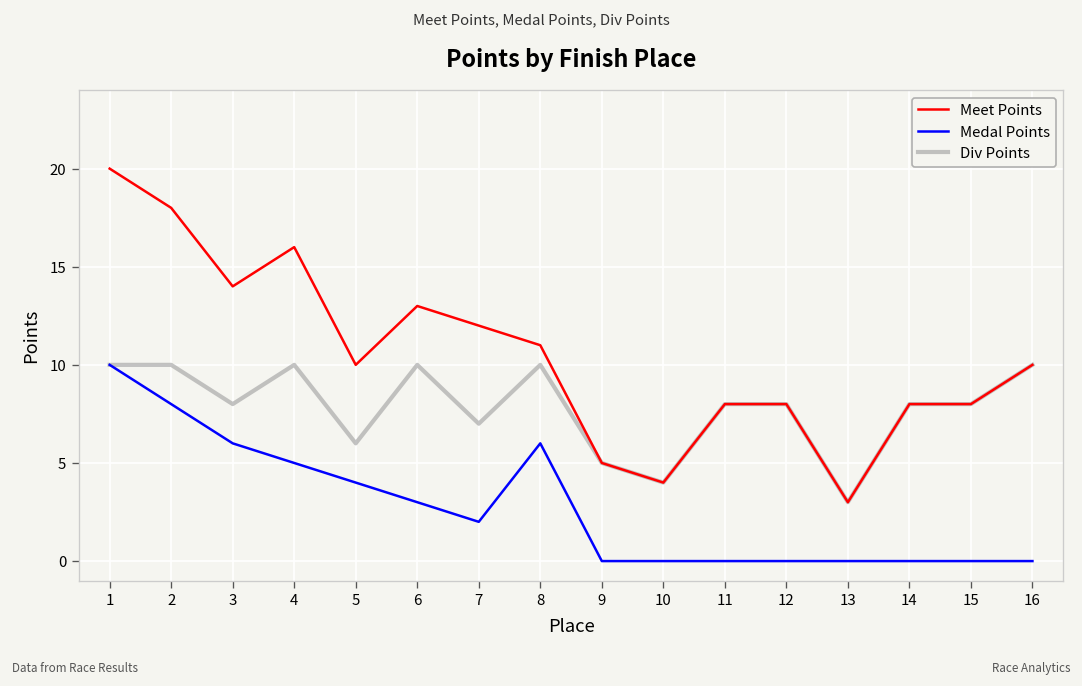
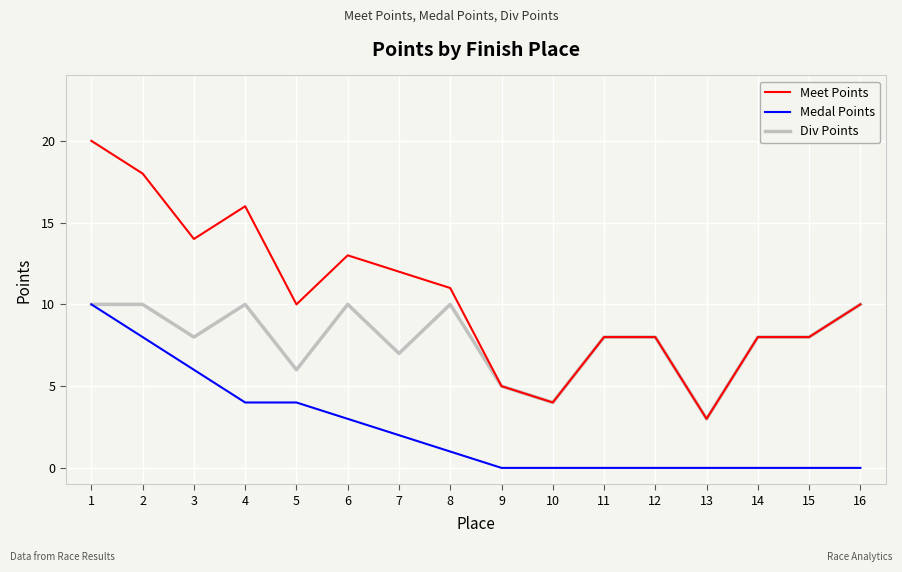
  {
    "Meet Points": {
      "1": 20,
      "2": 18,
      "3": 14,
      "4": 16,
      "5": 10,
      "6": 13,
      "7": 12,
      "8": 11
    },
    "Medal Points": {
      "2": 8,
      "3": 6,
-     "4": 5,
+     "4": 4,
      "5": 4,
      "6": 3,
      "7": 2,
-     "8": 6,
+     "8": 1,
      "9": 0,
      "10": 0,
      "11": 0,
      "12": 0,
      "13": 0,
      "14": 0,
      "15": 0,
      "16": 0
    },
    "Div Points": {
      "2": 10,
      "3": 8,
      "4": 10,
      "5": 6,
      "6": 10,
      "7": 7,
      "8": 10
    }
  }
